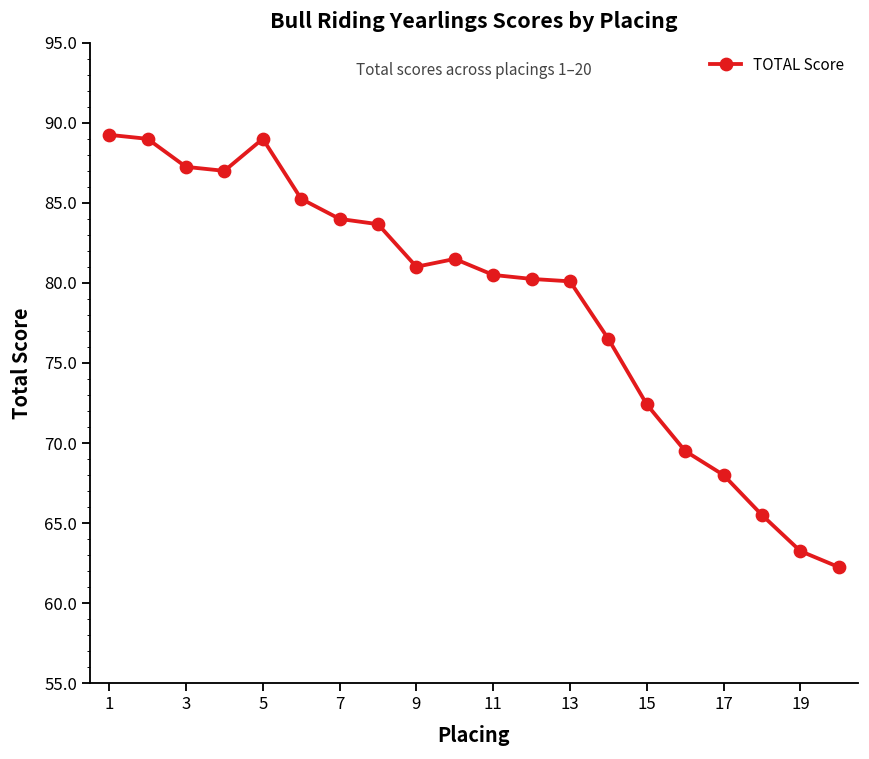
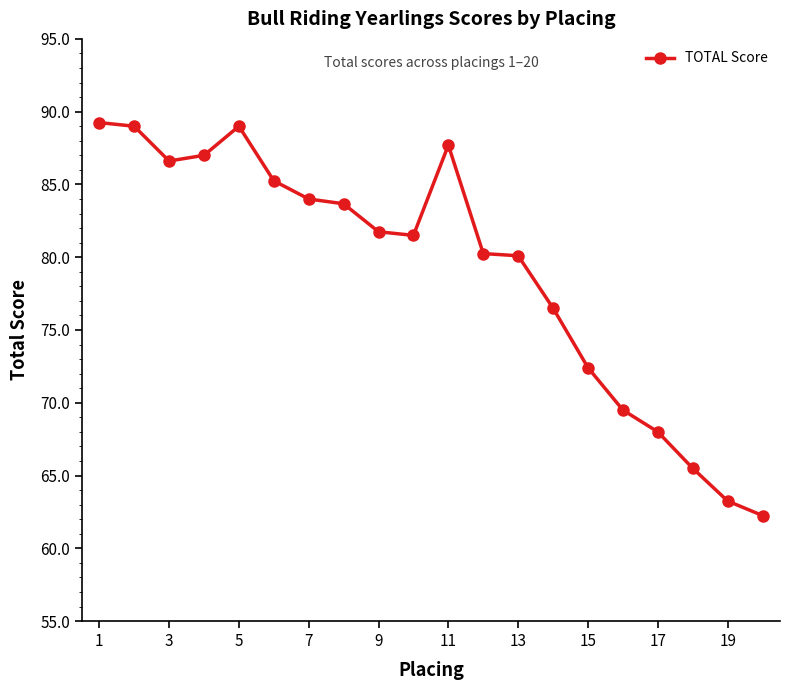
  {
    "1": 89.3,
-   "3": 87.3,
+   "3": 86.6,
    "5": 89.0,
    "7": 84.0,
-   "9": 81.0,
-   "11": 80.5,
+   "9": 81.8,
+   "11": 87.7,
    "13": 80.1,
    "15": 72.4,
    "17": 68.0,
    "19": 63.3
  }
